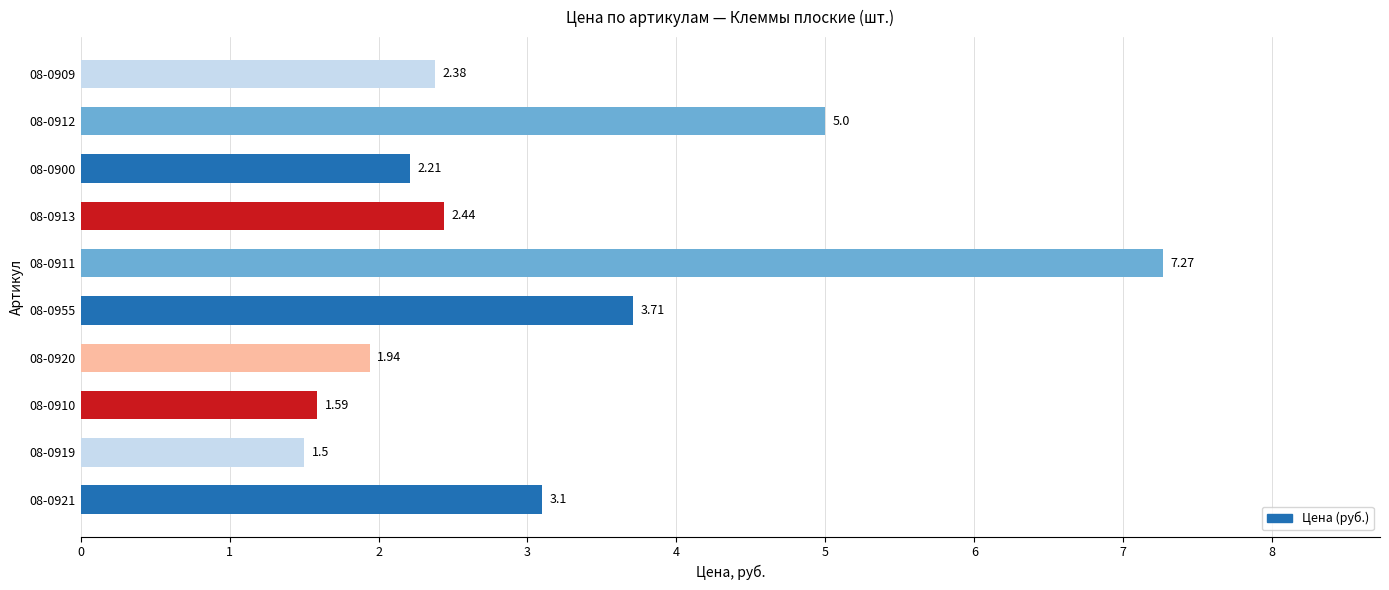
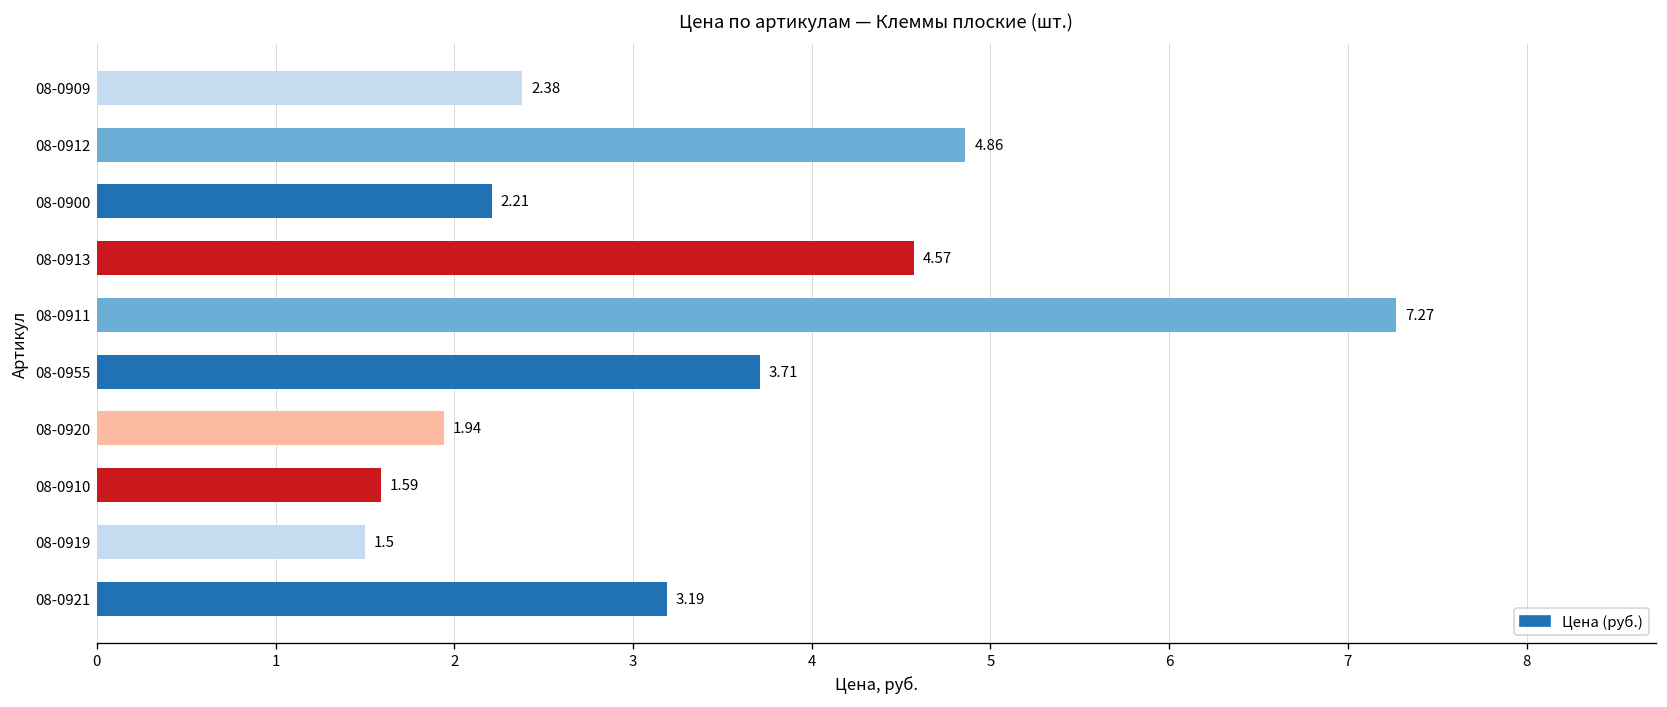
  {
    "08-0909": 2.38,
-   "08-0912": 5.0,
+   "08-0912": 4.86,
    "08-0900": 2.21,
-   "08-0913": 2.44,
+   "08-0913": 4.57,
    "08-0911": 7.27,
    "08-0955": 3.71,
    "08-0920": 1.94,
    "08-0910": 1.59,
    "08-0919": 1.5,
-   "08-0921": 3.1
+   "08-0921": 3.19
  }
